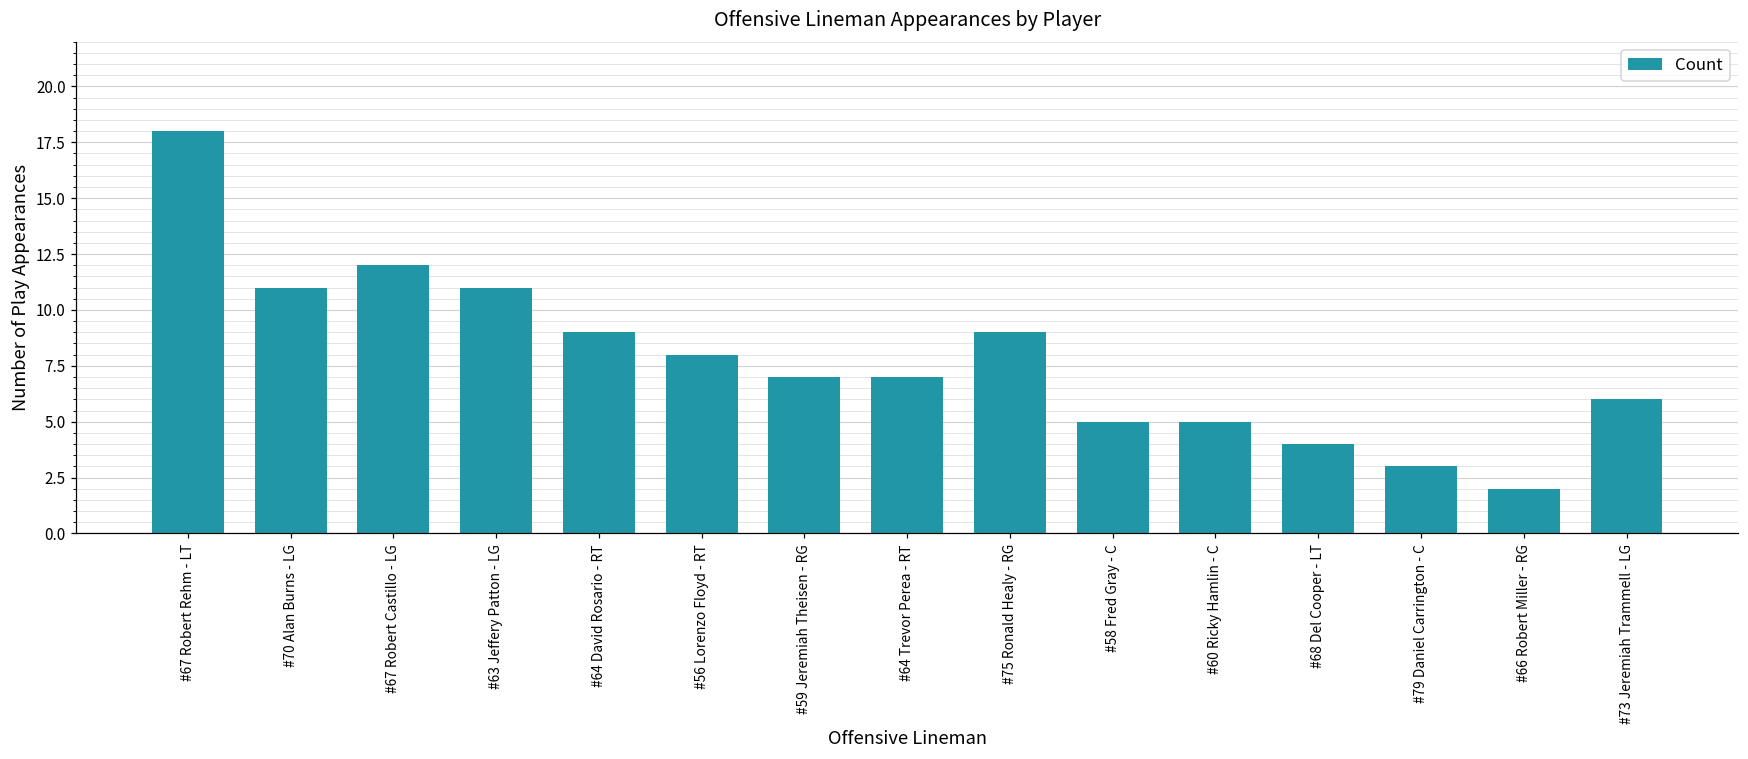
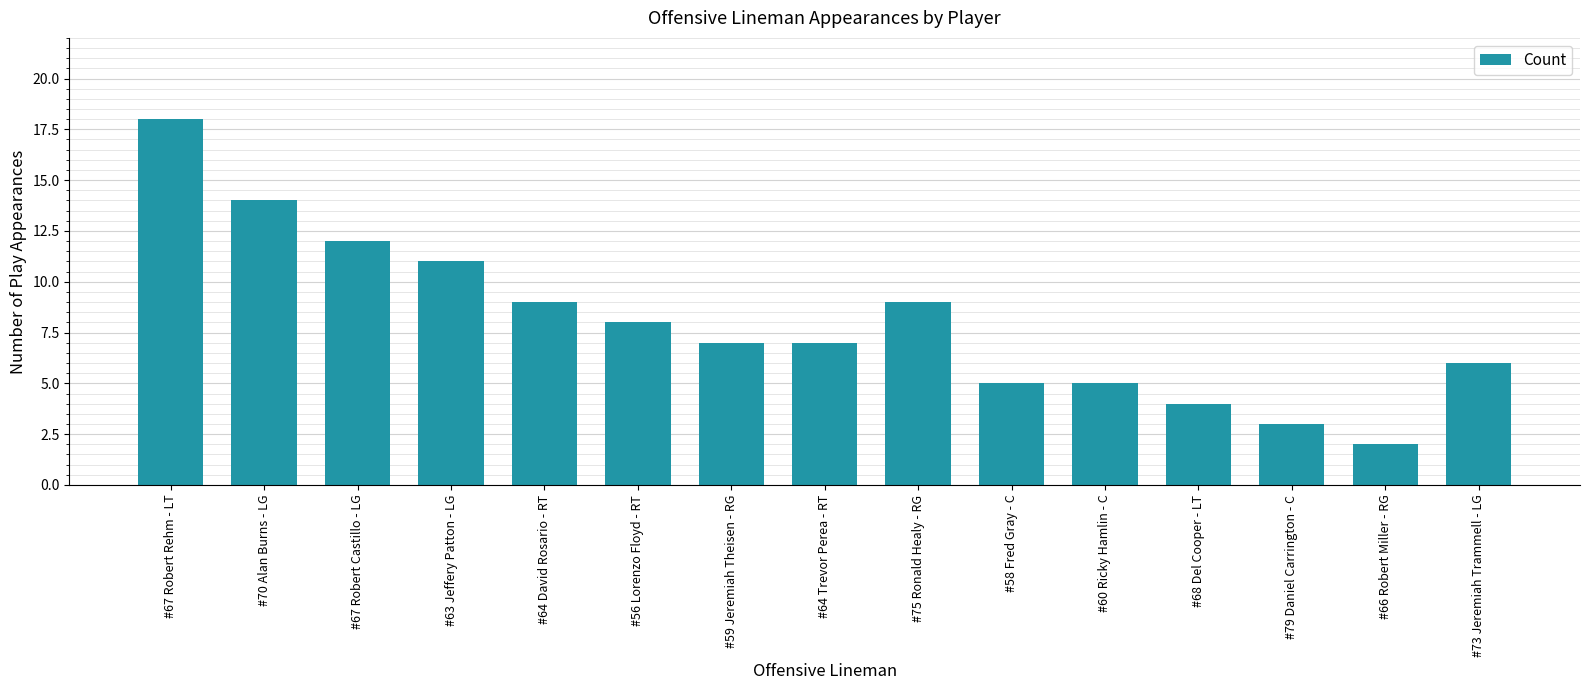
  {
    "#67 Robert Rehm - LT": 18,
-   "#70 Alan Burns - LG": 11,
+   "#70 Alan Burns - LG": 14,
    "#67 Robert Castillo - LG": 12,
    "#63 Jeffery Patton - LG": 11,
    "#64 David Rosario - RT": 9,
    "#56 Lorenzo Floyd - RT": 8,
    "#59 Jeremiah Theisen - RG": 7,
    "#64 Trevor Perea - RT": 7,
    "#75 Ronald Healy - RG": 9,
    "#58 Fred Gray - C": 5,
    "#60 Ricky Hamlin - C": 5,
    "#68 Del Cooper - LT": 4,
    "#79 Daniel Carrington - C": 3,
    "#66 Robert Miller - RG": 2,
    "#73 Jeremiah Trammell - LG": 6
  }
